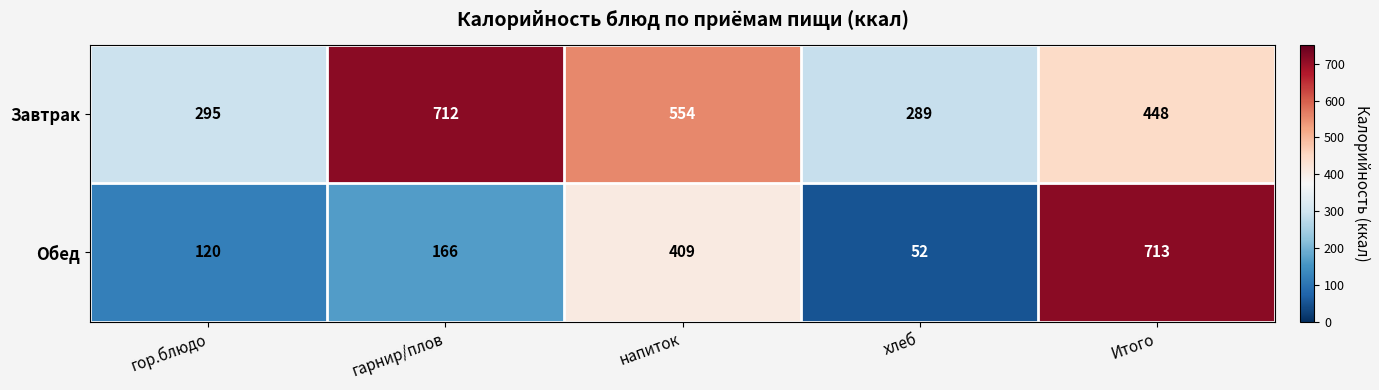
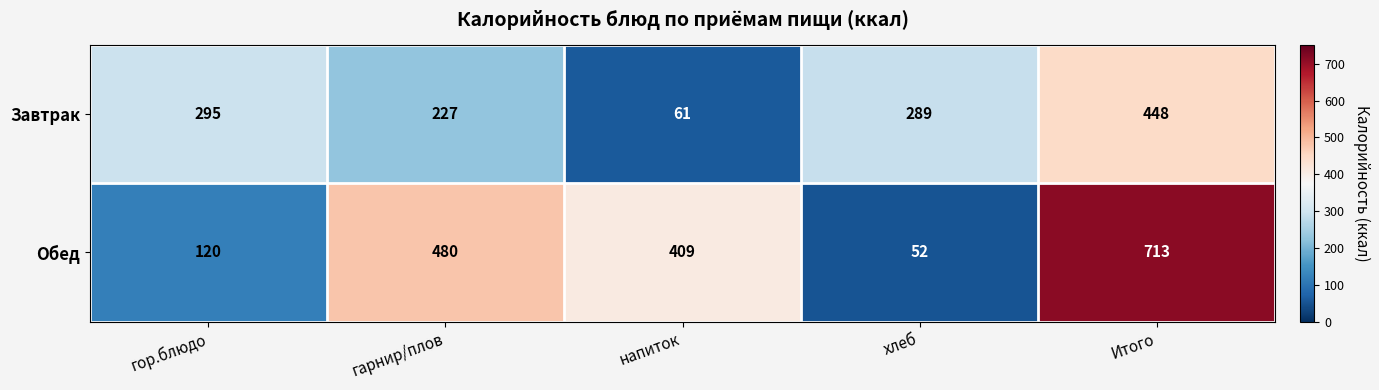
  {
    "Завтрак": {
      "гор.блюдо": 295,
-     "гарнир/плов": 712,
-     "напиток": 554,
+     "гарнир/плов": 227,
+     "напиток": 61,
      "хлеб": 289,
      "Итого": 448
    },
    "Обед": {
      "гор.блюдо": 120,
-     "гарнир/плов": 166,
+     "гарнир/плов": 480,
      "напиток": 409,
      "хлеб": 52,
      "Итого": 713
    }
  }
